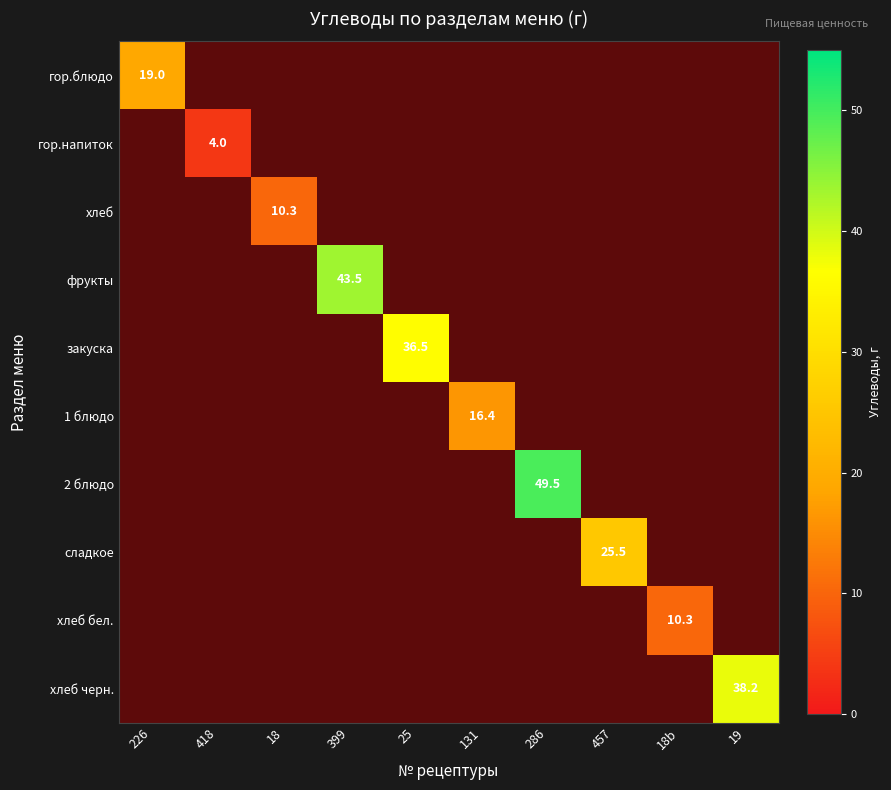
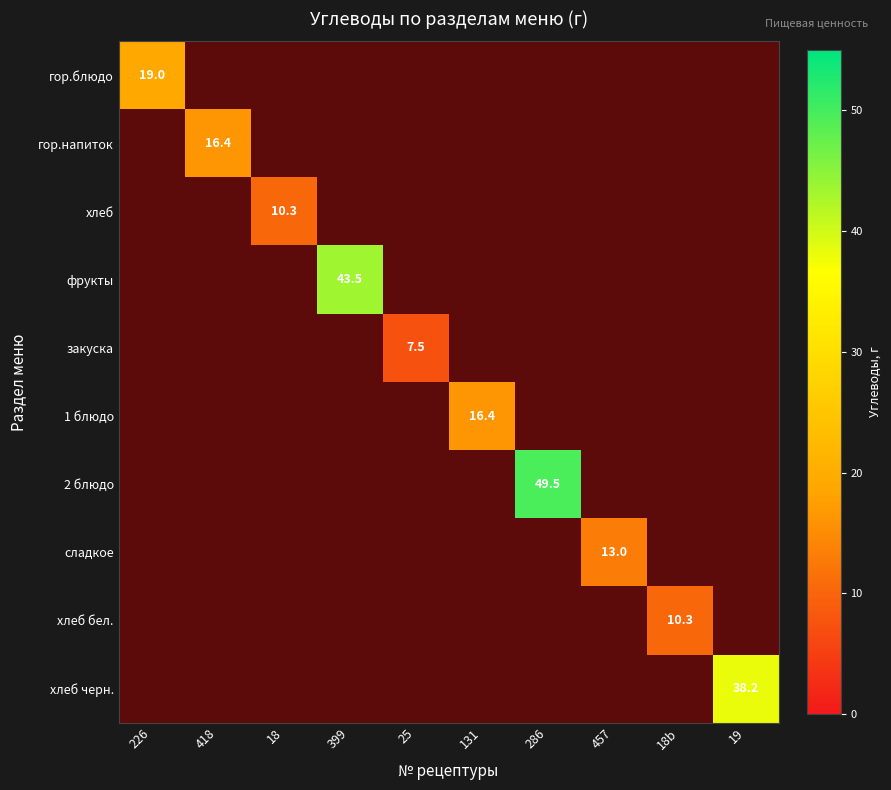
  {
    "гор.блюдо": {
      "226": 19.0
    },
    "гор.напиток": {
-     "418": 4.0
+     "418": 16.4
    },
    "хлеб": {
      "18": 10.3
    },
    "фрукты": {
      "399": 43.5
    },
    "закуска": {
-     "25": 36.5
+     "25": 7.5
    },
    "1 блюдо": {
      "131": 16.4
    },
    "2 блюдо": {
      "286": 49.5
    },
    "сладкое": {
-     "457": 25.5
+     "457": 13.0
    },
    "хлеб бел.": {
      "18b": 10.3
    },
    "хлеб черн.": {
      "19": 38.2
    }
  }
